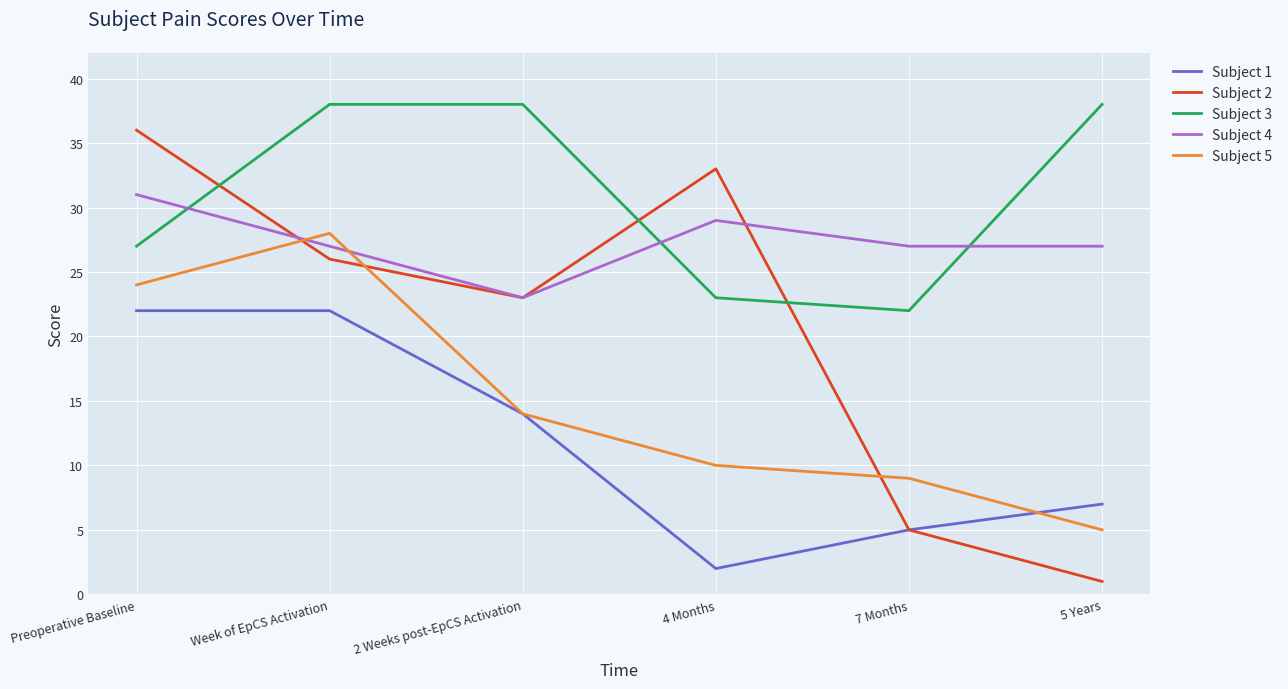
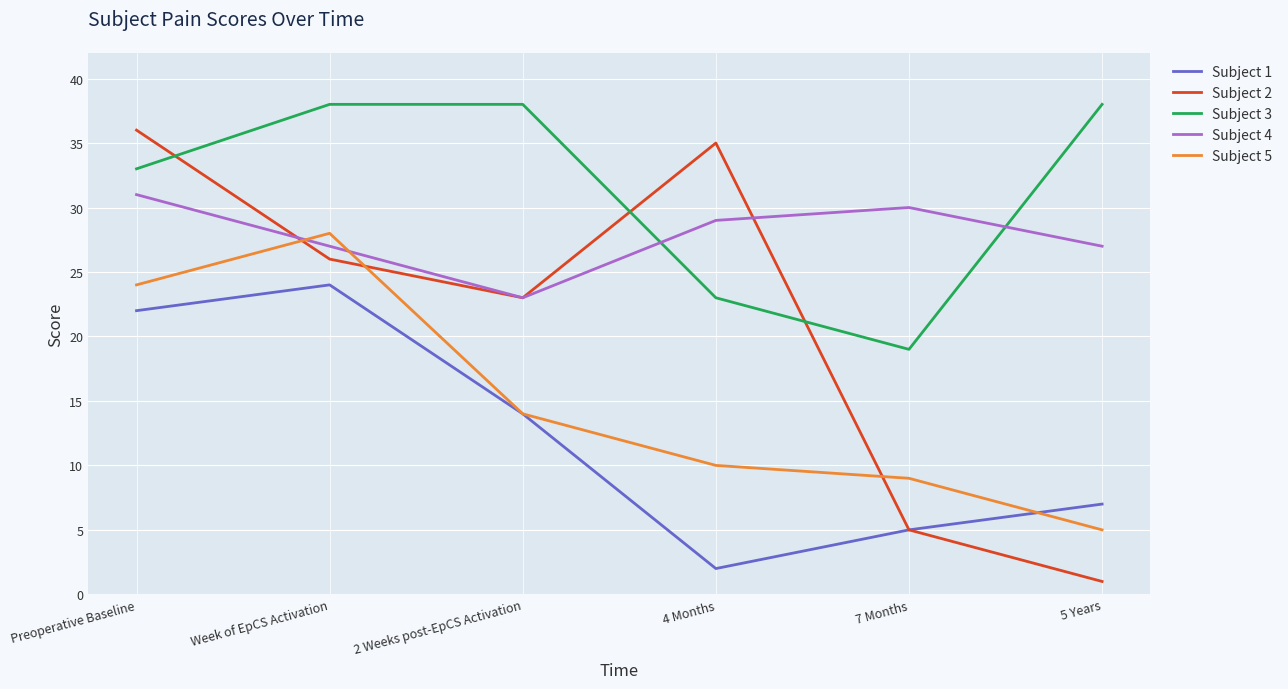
  {
    "Subject 1": {
      "Preoperative Baseline": 22,
-     "Week of EpCS Activation": 22,
+     "Week of EpCS Activation": 24,
      "4 Months": 2,
      "5 Years": 7
    },
    "Subject 2": {
      "Preoperative Baseline": 36,
      "Week of EpCS Activation": 26,
-     "4 Months": 33,
+     "4 Months": 35,
      "5 Years": 1
    },
    "Subject 3": {
-     "Preoperative Baseline": 27,
+     "Preoperative Baseline": 33,
      "Week of EpCS Activation": 38,
      "2 Weeks post-EpCS Activation": 38,
      "4 Months": 23,
-     "7 Months": 22,
+     "7 Months": 19,
      "5 Years": 38
    },
    "Subject 4": {
      "Preoperative Baseline": 31,
      "Week of EpCS Activation": 27,
      "4 Months": 29,
-     "7 Months": 27,
+     "7 Months": 30,
      "5 Years": 27
    },
    "Subject 5": {
      "Preoperative Baseline": 24,
      "Week of EpCS Activation": 28,
      "4 Months": 10,
      "7 Months": 9,
      "5 Years": 5
    }
  }
